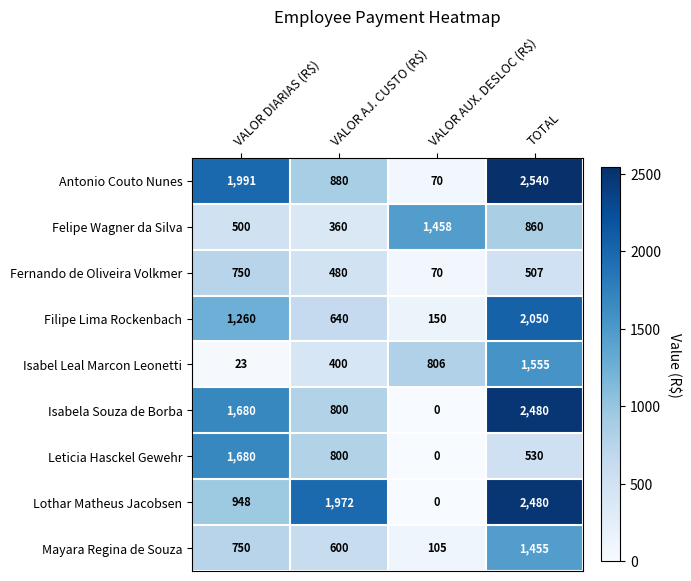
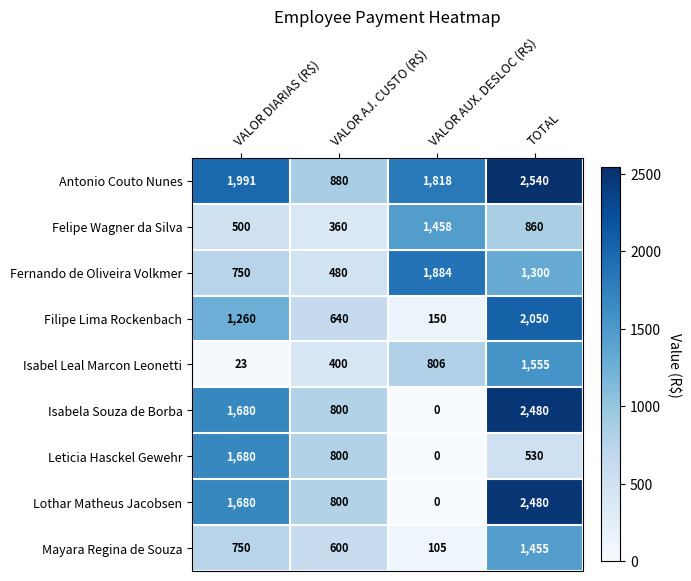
  {
    "Antonio Couto Nunes": {
      "VALOR DIARIAS (R$)": "1,991",
      "VALOR AJ. CUSTO (R$)": "880",
-     "VALOR AUX. DESLOC (R$)": "70",
+     "VALOR AUX. DESLOC (R$)": "1,818",
      "TOTAL": "2,540"
    },
    "Felipe Wagner da Silva": {
      "VALOR DIARIAS (R$)": "500",
      "VALOR AJ. CUSTO (R$)": "360",
      "VALOR AUX. DESLOC (R$)": "1,458",
      "TOTAL": "860"
    },
    "Fernando de Oliveira Volkmer": {
      "VALOR DIARIAS (R$)": "750",
      "VALOR AJ. CUSTO (R$)": "480",
-     "VALOR AUX. DESLOC (R$)": "70",
-     "TOTAL": "507"
+     "VALOR AUX. DESLOC (R$)": "1,884",
+     "TOTAL": "1,300"
    },
    "Filipe Lima Rockenbach": {
      "VALOR DIARIAS (R$)": "1,260",
      "VALOR AJ. CUSTO (R$)": "640",
      "VALOR AUX. DESLOC (R$)": "150",
      "TOTAL": "2,050"
    },
    "Isabel Leal Marcon Leonetti": {
      "VALOR DIARIAS (R$)": "23",
      "VALOR AJ. CUSTO (R$)": "400",
      "VALOR AUX. DESLOC (R$)": "806",
      "TOTAL": "1,555"
    },
    "Isabela Souza de Borba": {
      "VALOR DIARIAS (R$)": "1,680",
      "VALOR AJ. CUSTO (R$)": "800",
      "VALOR AUX. DESLOC (R$)": "0",
      "TOTAL": "2,480"
    },
    "Leticia Hasckel Gewehr": {
      "VALOR DIARIAS (R$)": "1,680",
      "VALOR AJ. CUSTO (R$)": "800",
      "VALOR AUX. DESLOC (R$)": "0",
      "TOTAL": "530"
    },
    "Lothar Matheus Jacobsen": {
-     "VALOR DIARIAS (R$)": "948",
-     "VALOR AJ. CUSTO (R$)": "1,972",
+     "VALOR DIARIAS (R$)": "1,680",
+     "VALOR AJ. CUSTO (R$)": "800",
      "VALOR AUX. DESLOC (R$)": "0",
      "TOTAL": "2,480"
    },
    "Mayara Regina de Souza": {
      "VALOR DIARIAS (R$)": "750",
      "VALOR AJ. CUSTO (R$)": "600",
      "VALOR AUX. DESLOC (R$)": "105",
      "TOTAL": "1,455"
    }
  }
